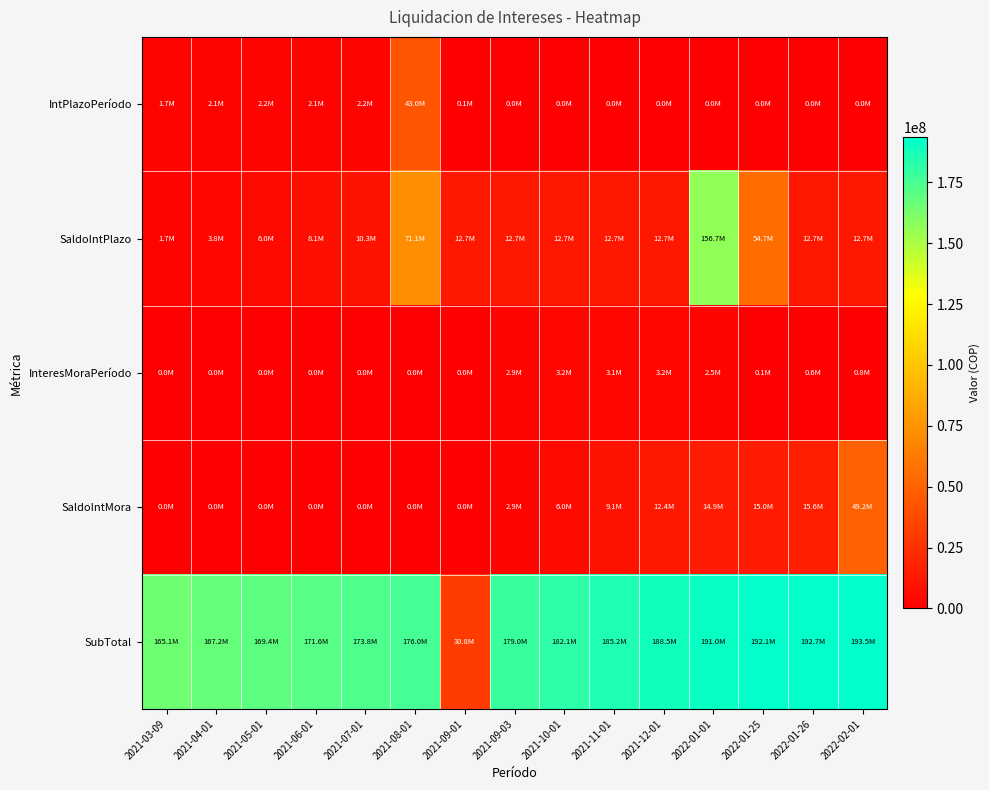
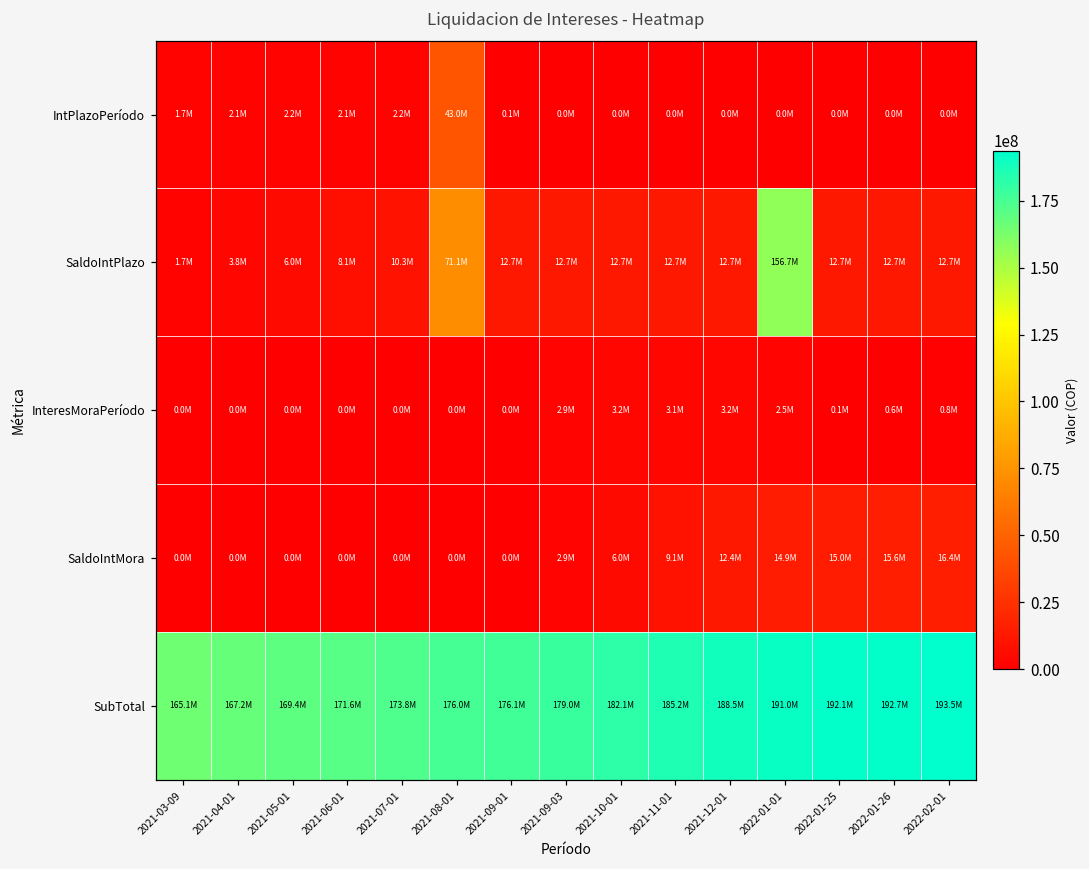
  {
    "IntPlazoPeríodo": {
      "2021-03-09": "1.7M",
      "2021-04-01": "2.1M",
      "2021-05-01": "2.2M",
      "2021-06-01": "2.1M",
      "2021-07-01": "2.2M",
      "2021-08-01": "43.0M",
      "2021-09-01": "0.1M",
      "2021-09-03": "0.0M",
      "2021-10-01": "0.0M",
      "2021-11-01": "0.0M",
      "2021-12-01": "0.0M",
      "2022-01-01": "0.0M",
      "2022-01-25": "0.0M",
      "2022-01-26": "0.0M",
      "2022-02-01": "0.0M"
    },
    "SaldoIntPlazo": {
      "2021-03-09": "1.7M",
      "2021-04-01": "3.8M",
      "2021-05-01": "6.0M",
      "2021-06-01": "8.1M",
      "2021-07-01": "10.3M",
      "2021-08-01": "71.1M",
      "2021-09-01": "12.7M",
      "2021-09-03": "12.7M",
      "2021-10-01": "12.7M",
      "2021-11-01": "12.7M",
      "2021-12-01": "12.7M",
      "2022-01-01": "156.7M",
-     "2022-01-25": "54.7M",
+     "2022-01-25": "12.7M",
      "2022-01-26": "12.7M",
      "2022-02-01": "12.7M"
    },
    "InteresMoraPeríodo": {
      "2021-03-09": "0.0M",
      "2021-04-01": "0.0M",
      "2021-05-01": "0.0M",
      "2021-06-01": "0.0M",
      "2021-07-01": "0.0M",
      "2021-08-01": "0.0M",
      "2021-09-01": "0.0M",
      "2021-09-03": "2.9M",
      "2021-10-01": "3.2M",
      "2021-11-01": "3.1M",
      "2021-12-01": "3.2M",
      "2022-01-01": "2.5M",
      "2022-01-25": "0.1M",
      "2022-01-26": "0.6M",
      "2022-02-01": "0.8M"
    },
    "SaldoIntMora": {
      "2021-03-09": "0.0M",
      "2021-04-01": "0.0M",
      "2021-05-01": "0.0M",
      "2021-06-01": "0.0M",
      "2021-07-01": "0.0M",
      "2021-08-01": "0.0M",
      "2021-09-01": "0.0M",
      "2021-09-03": "2.9M",
      "2021-10-01": "6.0M",
      "2021-11-01": "9.1M",
      "2021-12-01": "12.4M",
      "2022-01-01": "14.9M",
      "2022-01-25": "15.0M",
      "2022-01-26": "15.6M",
-     "2022-02-01": "49.2M"
+     "2022-02-01": "16.4M"
    },
    "SubTotal": {
      "2021-03-09": "165.1M",
      "2021-04-01": "167.2M",
      "2021-05-01": "169.4M",
      "2021-06-01": "171.6M",
      "2021-07-01": "173.8M",
      "2021-08-01": "176.0M",
-     "2021-09-01": "30.8M",
+     "2021-09-01": "176.1M",
      "2021-09-03": "179.0M",
      "2021-10-01": "182.1M",
      "2021-11-01": "185.2M",
      "2021-12-01": "188.5M",
      "2022-01-01": "191.0M",
      "2022-01-25": "192.1M",
      "2022-01-26": "192.7M",
      "2022-02-01": "193.5M"
    }
  }
